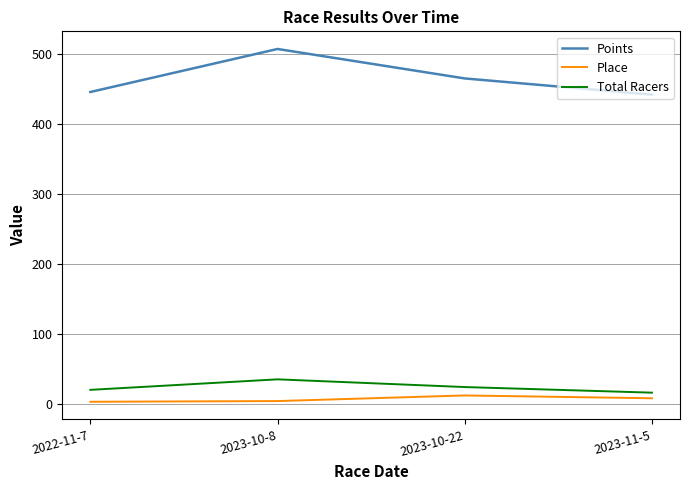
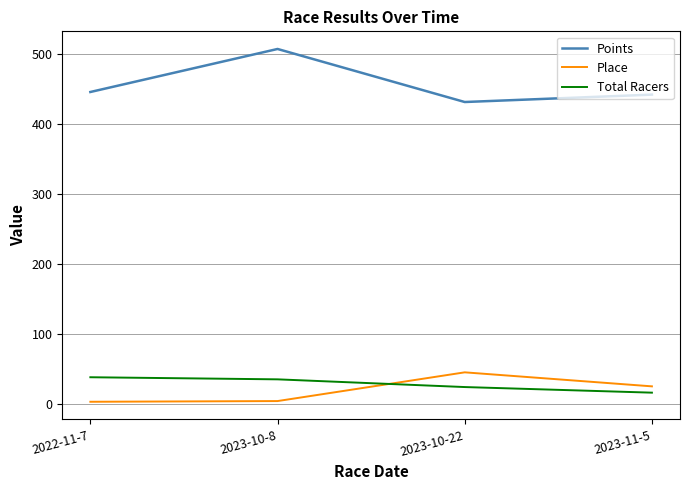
  {
    "Points": {
      "2022-11-7": 450,
      "2023-10-8": 510,
-     "2023-10-22": 460
+     "2023-10-22": 430
    },
    "Place": {
      "2022-11-7": 0,
      "2023-10-8": 0,
-     "2023-10-22": 10,
-     "2023-11-5": 10
+     "2023-10-22": 50,
+     "2023-11-5": 30
    },
    "Total Racers": {
-     "2022-11-7": 20,
+     "2022-11-7": 40,
      "2023-10-8": 40,
      "2023-10-22": 20,
      "2023-11-5": 20
    }
  }
